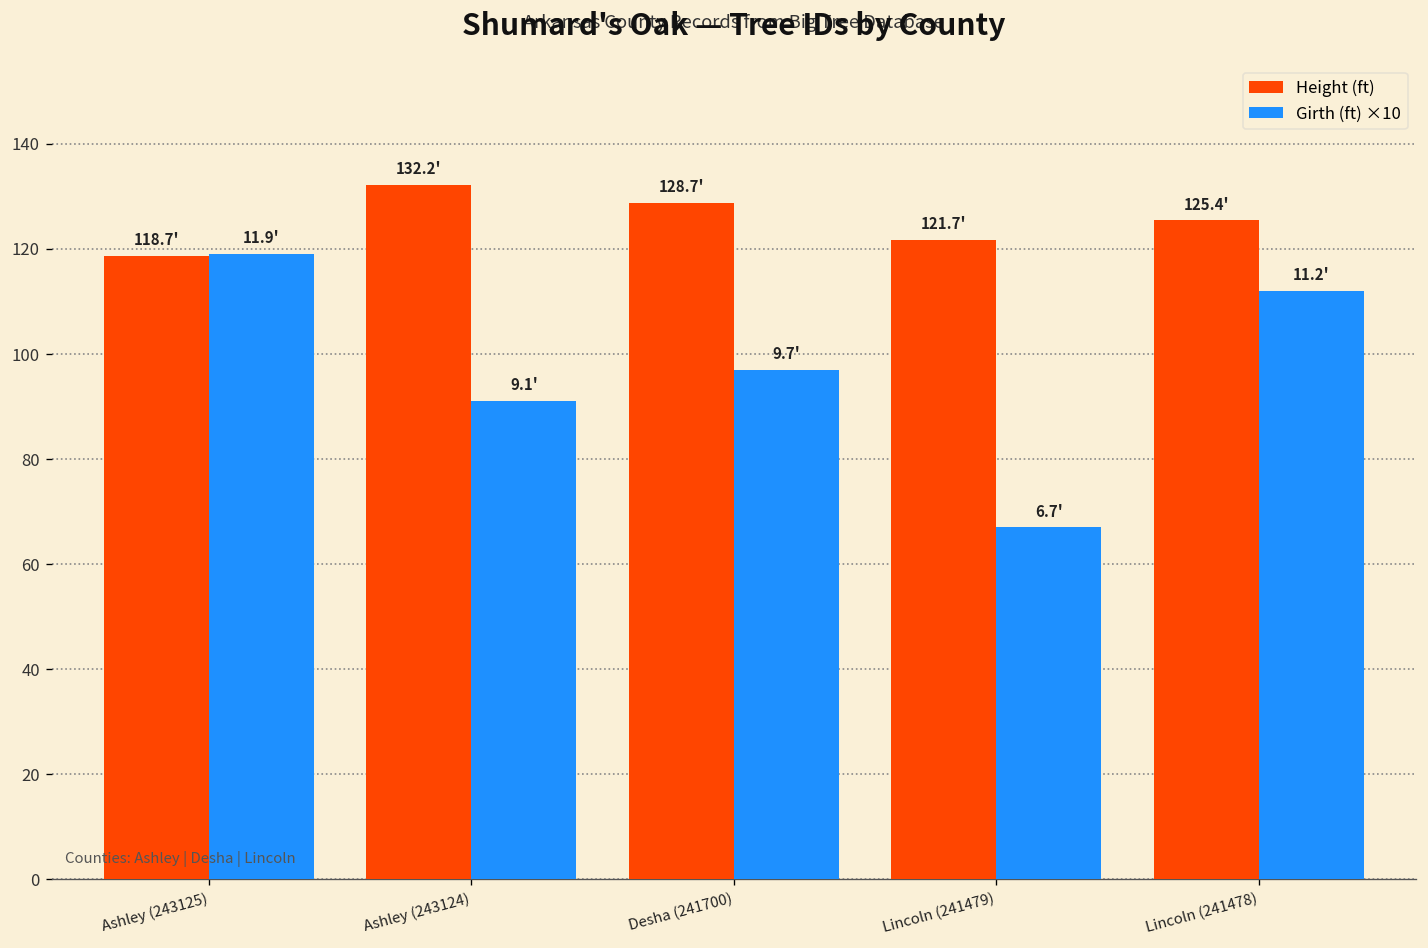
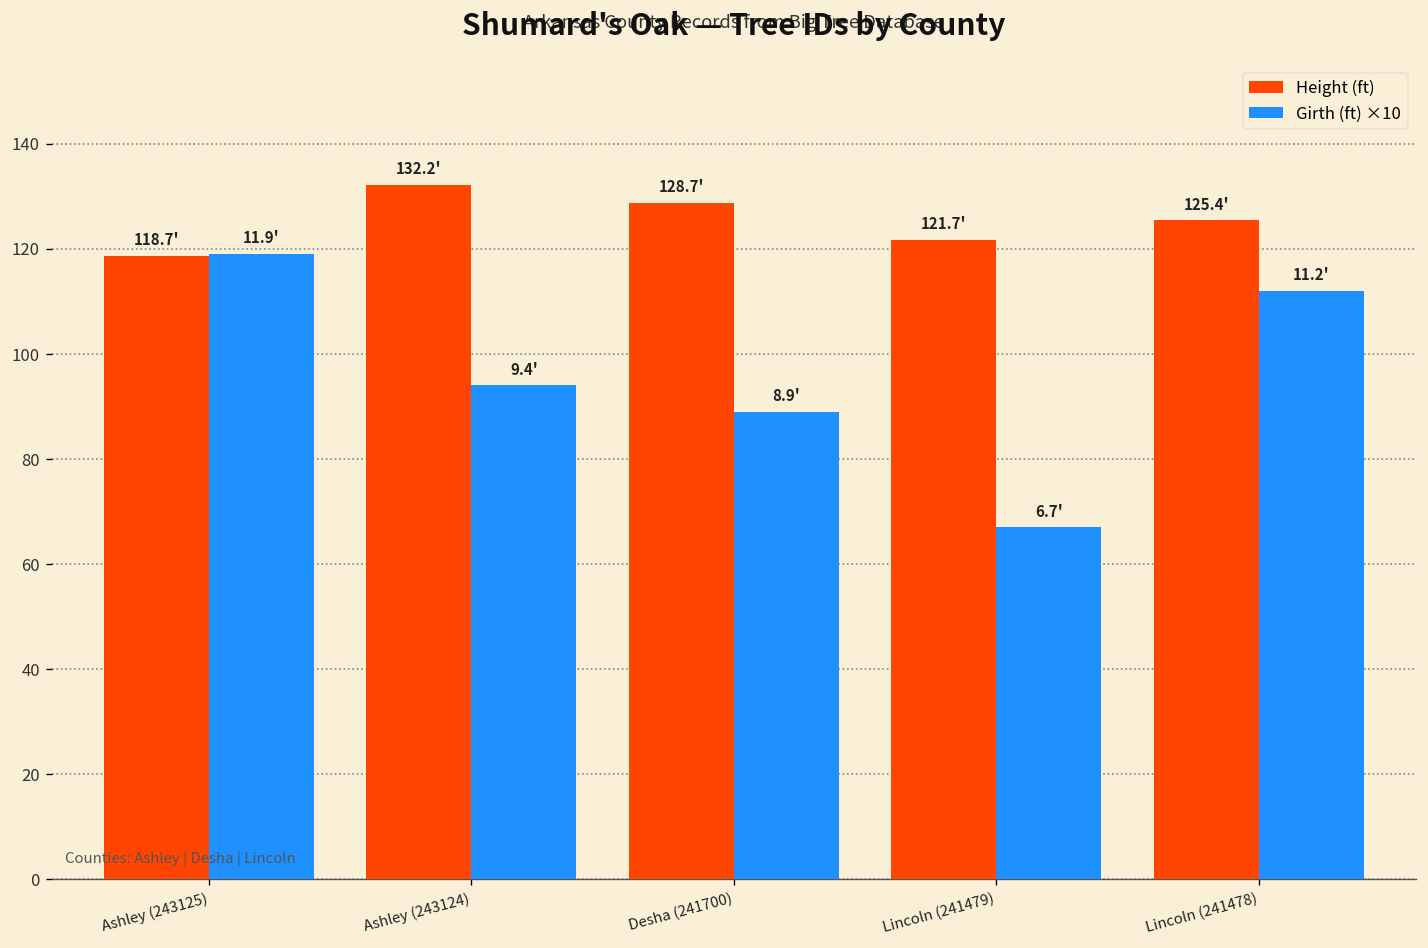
  {
    "Height (ft)": {
      "Ashley (243125)": "118.7'",
      "Ashley (243124)": "132.2'",
      "Desha (241700)": "128.7'",
      "Lincoln (241479)": "121.7'",
      "Lincoln (241478)": "125.4'"
    },
    "Girth (ft) ×10": {
-     "Ashley (243124)": "9.1'",
-     "Desha (241700)": "9.7'"
+     "Ashley (243124)": "9.4'",
+     "Desha (241700)": "8.9'"
    }
  }
